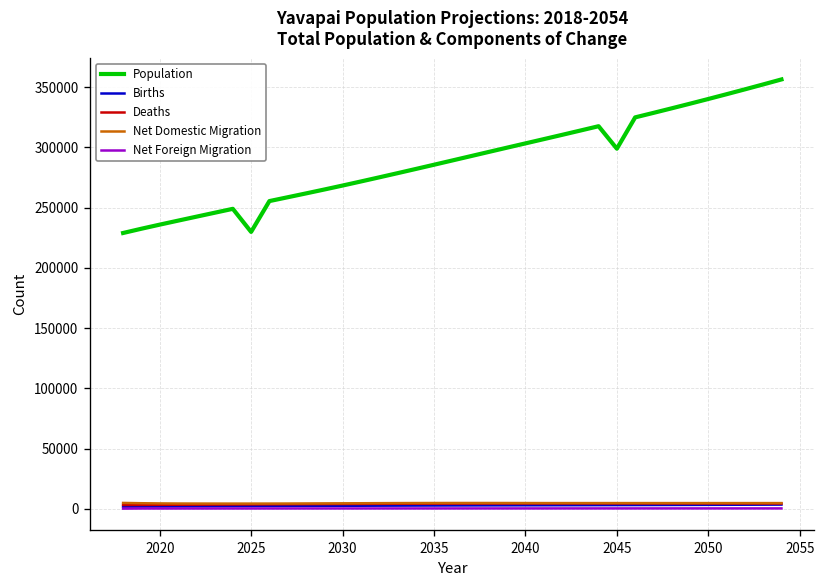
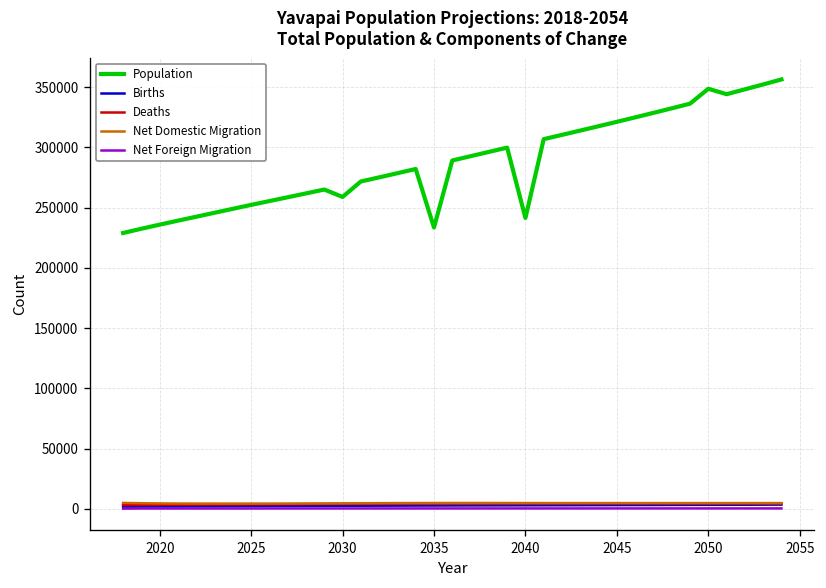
  {
    "Population": {
      "2020": 236000,
-     "2025": 230000,
-     "2030": 268000,
-     "2035": 286000,
-     "2040": 303000,
-     "2045": 299000,
-     "2050": 340000
+     "2025": 252000,
+     "2030": 259000,
+     "2035": 234000,
+     "2040": 241000,
+     "2045": 321000,
+     "2050": 349000
    },
    "Net Foreign Migration": {
      "2040": 0,
      "2045": 0,
      "2050": 0
    }
  }
